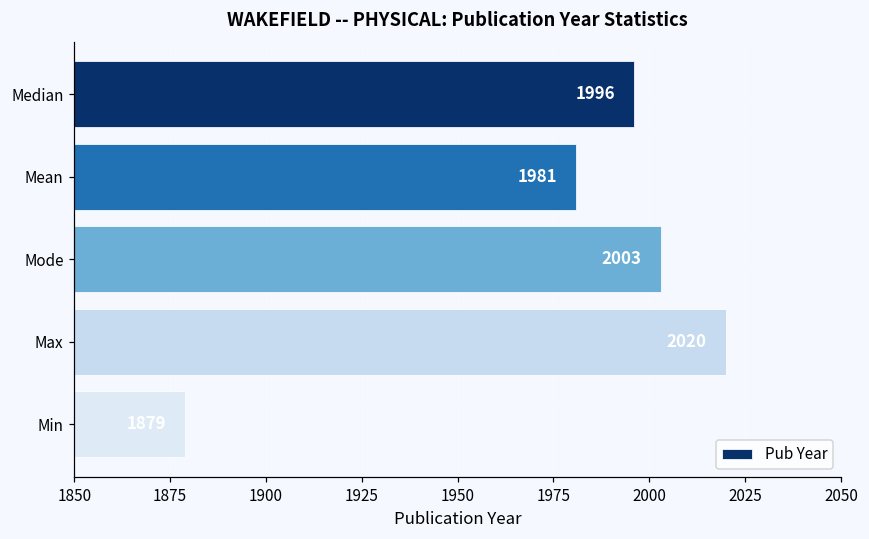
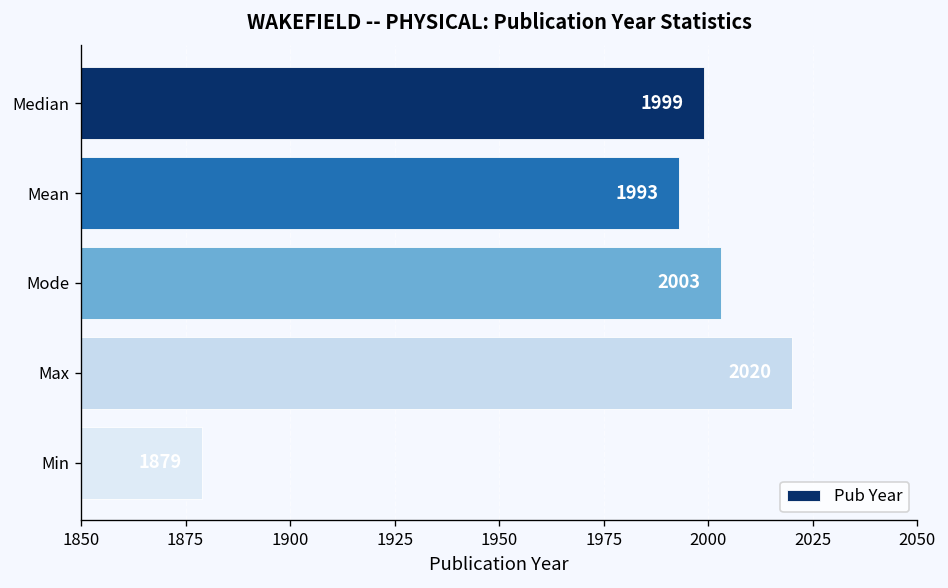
  {
-   "Median": 1996,
-   "Mean": 1981,
+   "Median": 1999,
+   "Mean": 1993,
    "Mode": 2003,
    "Max": 2020
  }
